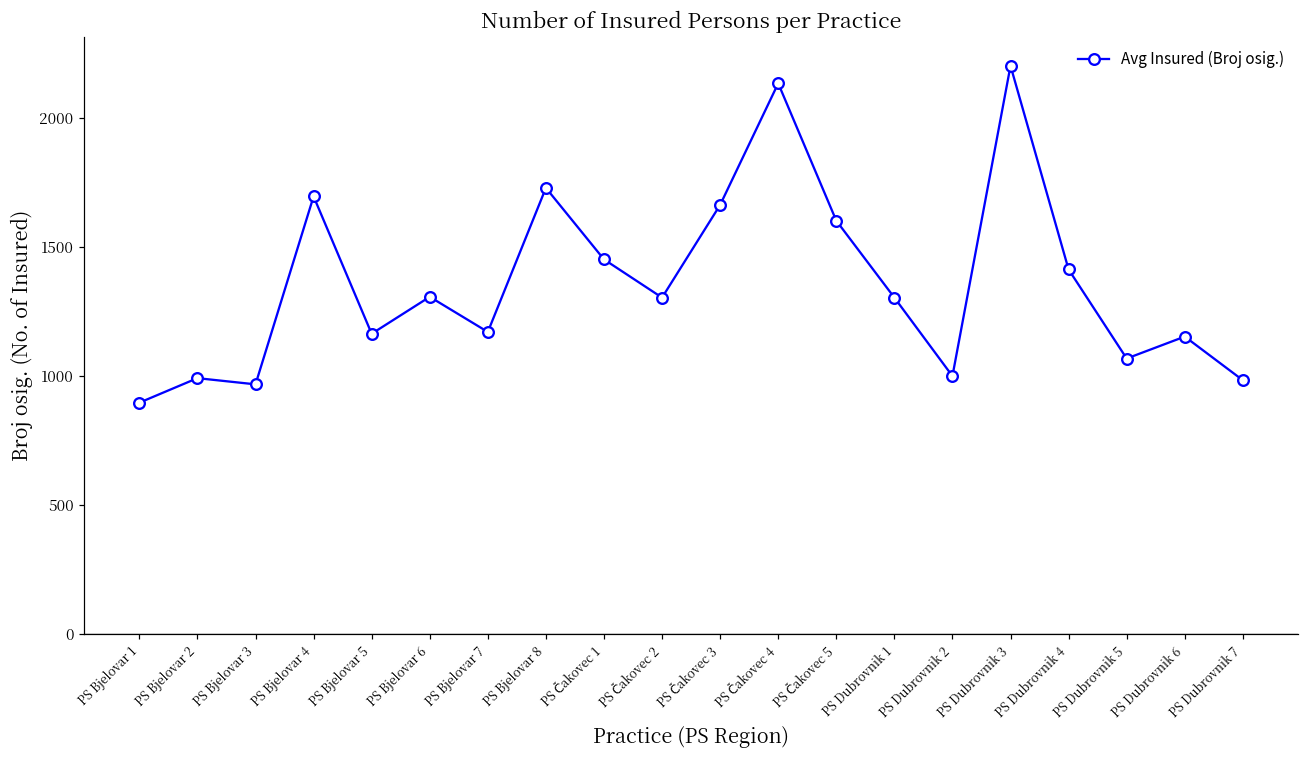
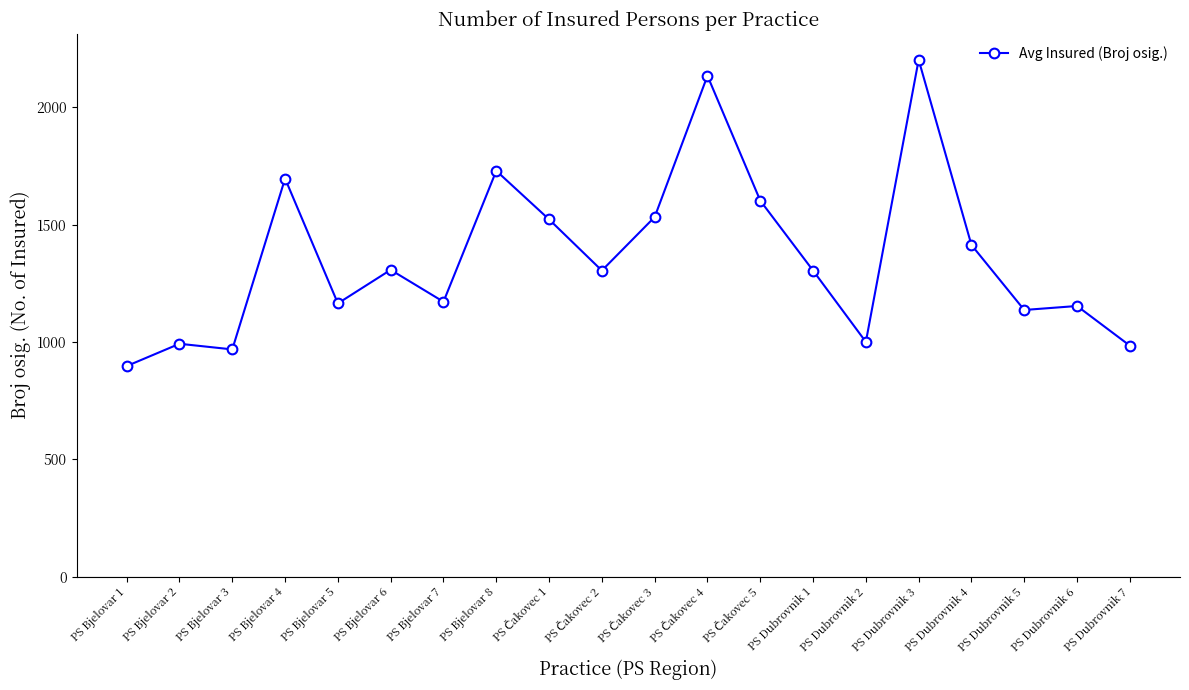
  {
    "PS Bjelovar 1": 900,
    "PS Bjelovar 2": 990,
    "PS Bjelovar 3": 970,
    "PS Bjelovar 4": 1700,
    "PS Bjelovar 5": 1160,
    "PS Bjelovar 6": 1310,
    "PS Bjelovar 7": 1170,
    "PS Bjelovar 8": 1730,
-   "PS Čakovec 1": 1450,
+   "PS Čakovec 1": 1520,
    "PS Čakovec 2": 1300,
-   "PS Čakovec 3": 1660,
+   "PS Čakovec 3": 1530,
    "PS Čakovec 4": 2130,
    "PS Čakovec 5": 1600,
    "PS Dubrovnik 1": 1300,
    "PS Dubrovnik 2": 1000,
    "PS Dubrovnik 3": 2200,
    "PS Dubrovnik 4": 1410,
-   "PS Dubrovnik 5": 1070,
+   "PS Dubrovnik 5": 1140,
    "PS Dubrovnik 6": 1150,
    "PS Dubrovnik 7": 980
  }
